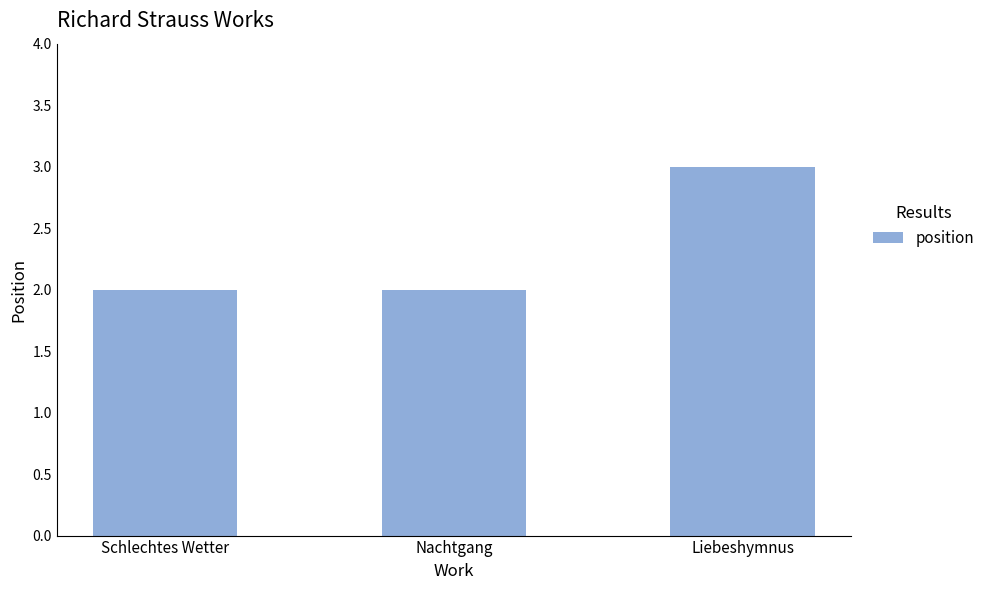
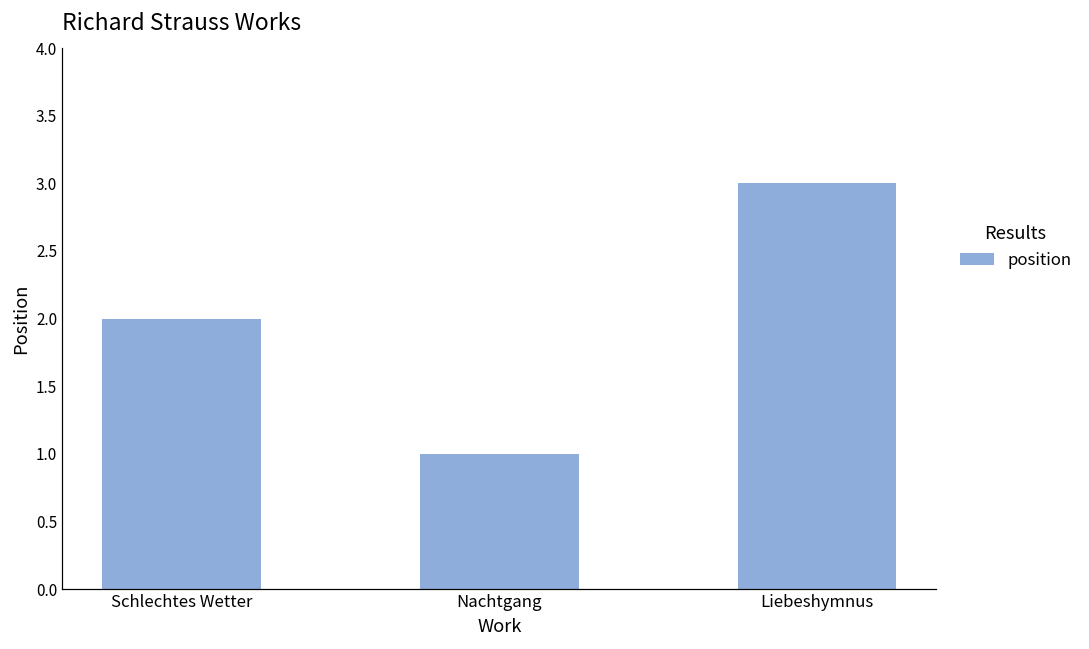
  {
    "Schlechtes Wetter": 2,
-   "Nachtgang": 2,
+   "Nachtgang": 1,
    "Liebeshymnus": 3
  }
